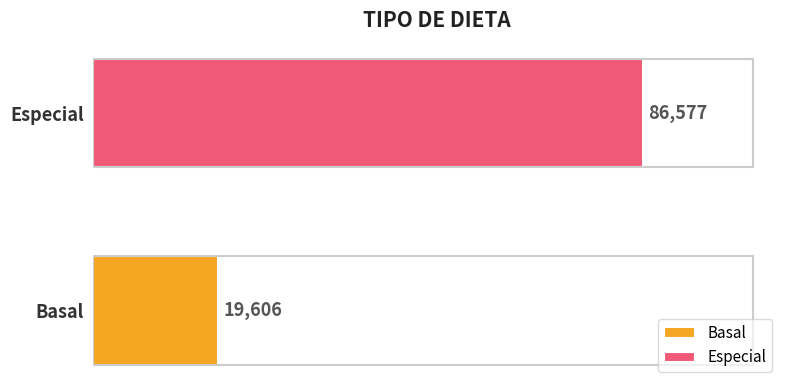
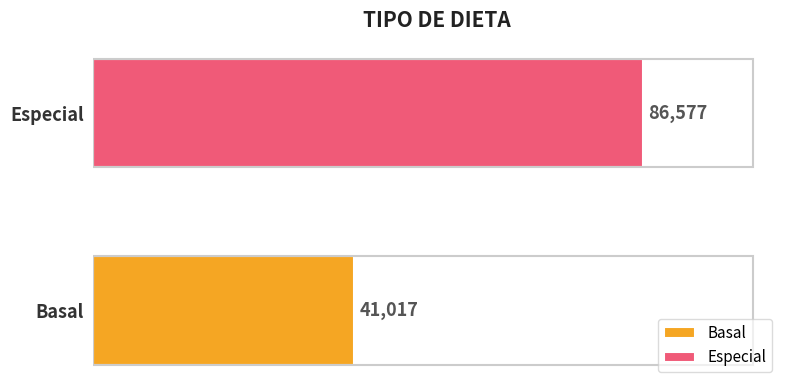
  {
    "Especial": "86,577",
-   "Basal": "19,606"
+   "Basal": "41,017"
  }
